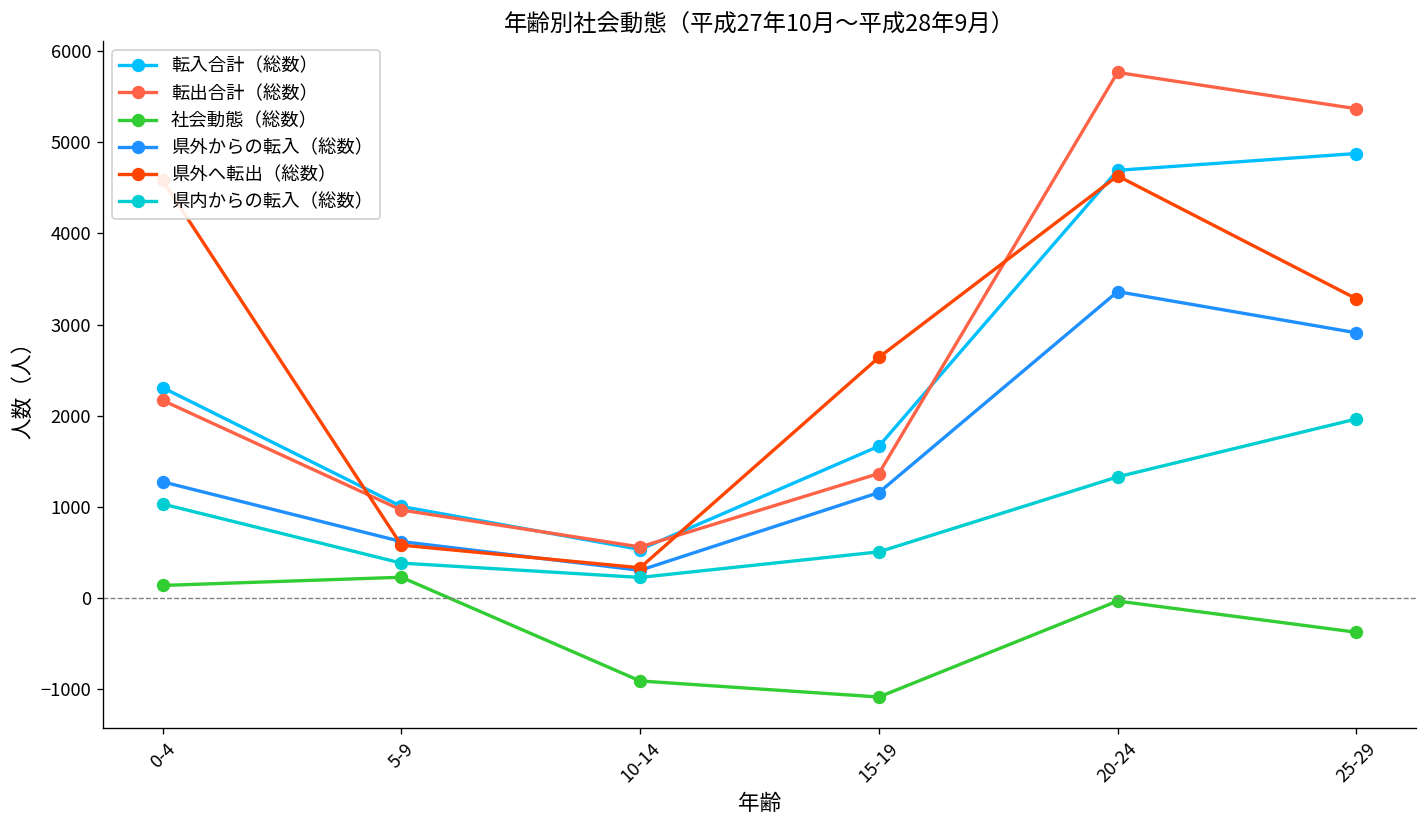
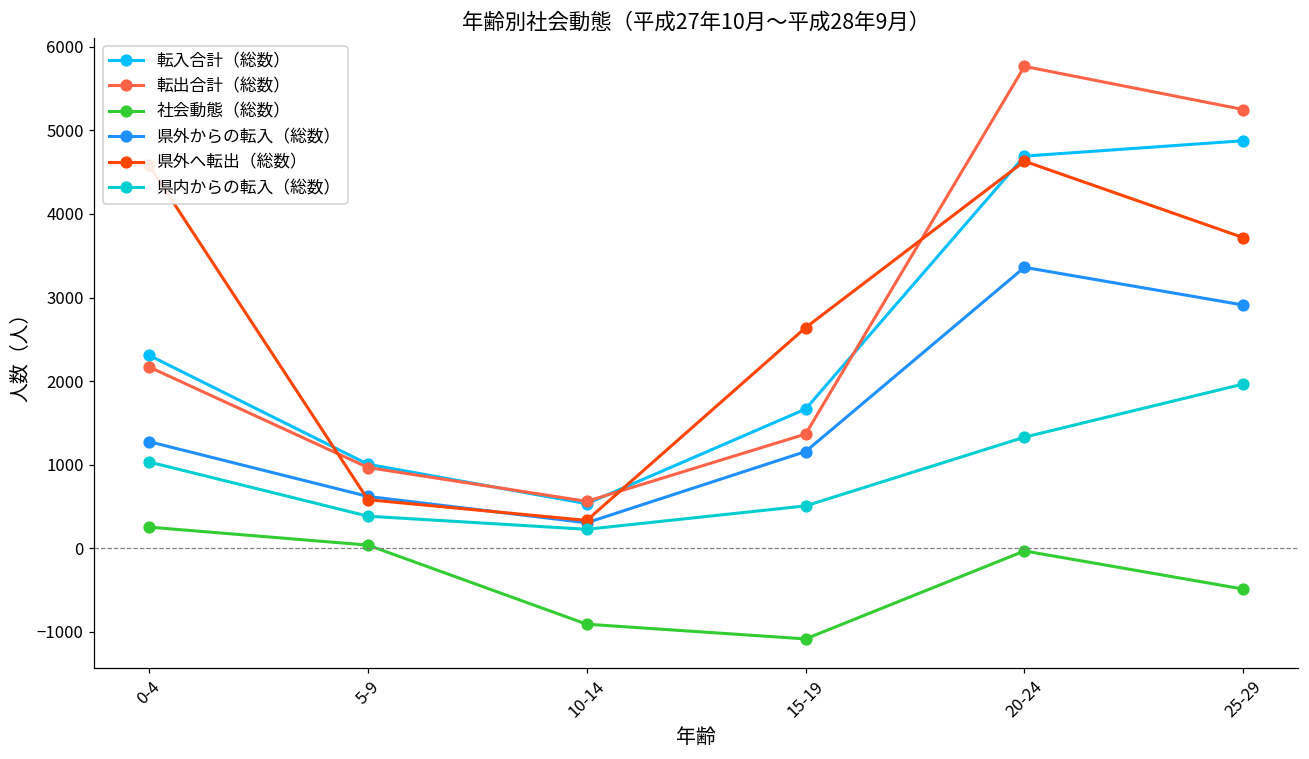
  {
    "転出合計（総数）": {
      "0-4": 2200,
      "5-9": 1000,
      "15-19": 1400,
      "20-24": 5800,
-     "25-29": 5400
+     "25-29": 5200
    },
    "社会動態（総数）": {
-     "0-4": 100,
-     "5-9": 200,
+     "0-4": 300,
+     "5-9": 0,
      "10-14": -900,
      "15-19": -1100,
      "20-24": 0,
-     "25-29": -400
+     "25-29": -500
    },
    "県外へ転出（総数）": {
      "5-9": 600,
      "15-19": 2600,
      "20-24": 4600,
-     "25-29": 3300
+     "25-29": 3700
    }
  }
